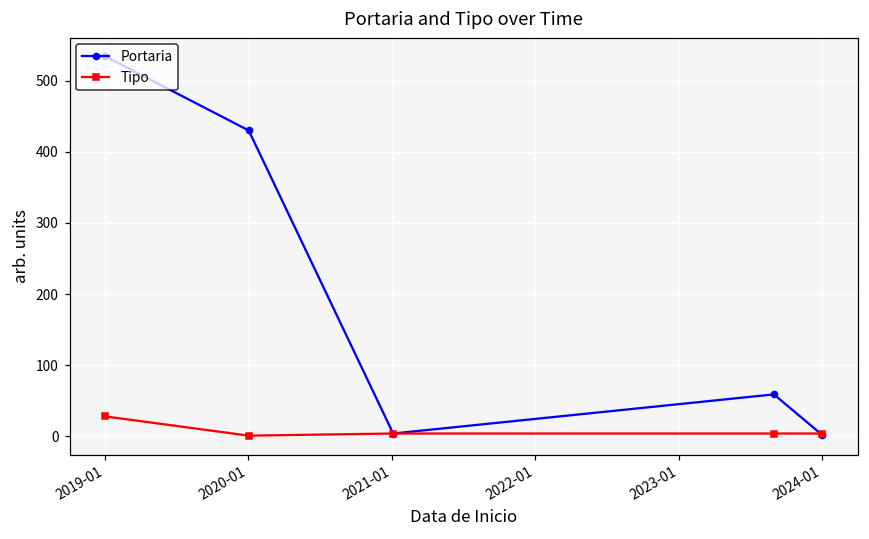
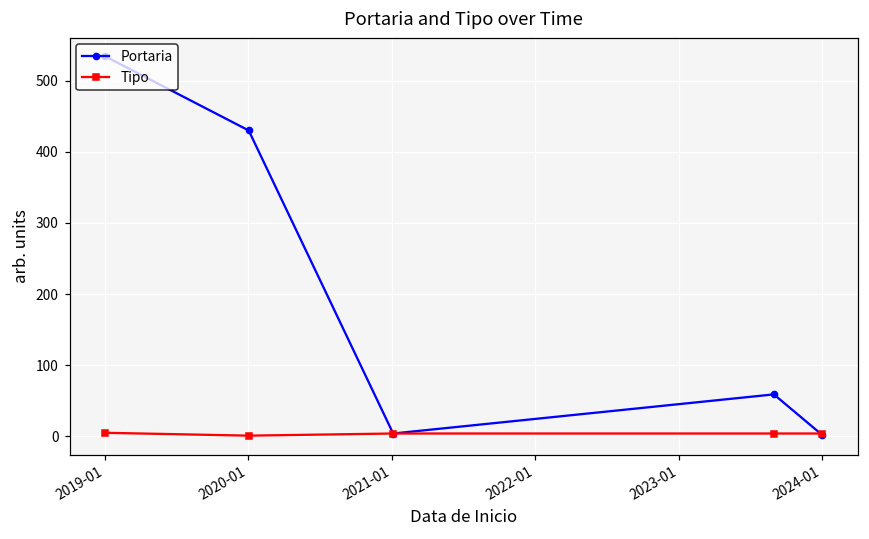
  {
    "Portaria": {
      "2020-01": 430
    },
    "Tipo": {
-     "2019-01": 30,
+     "2019-01": 10,
      "2020-01": 0
    }
  }
